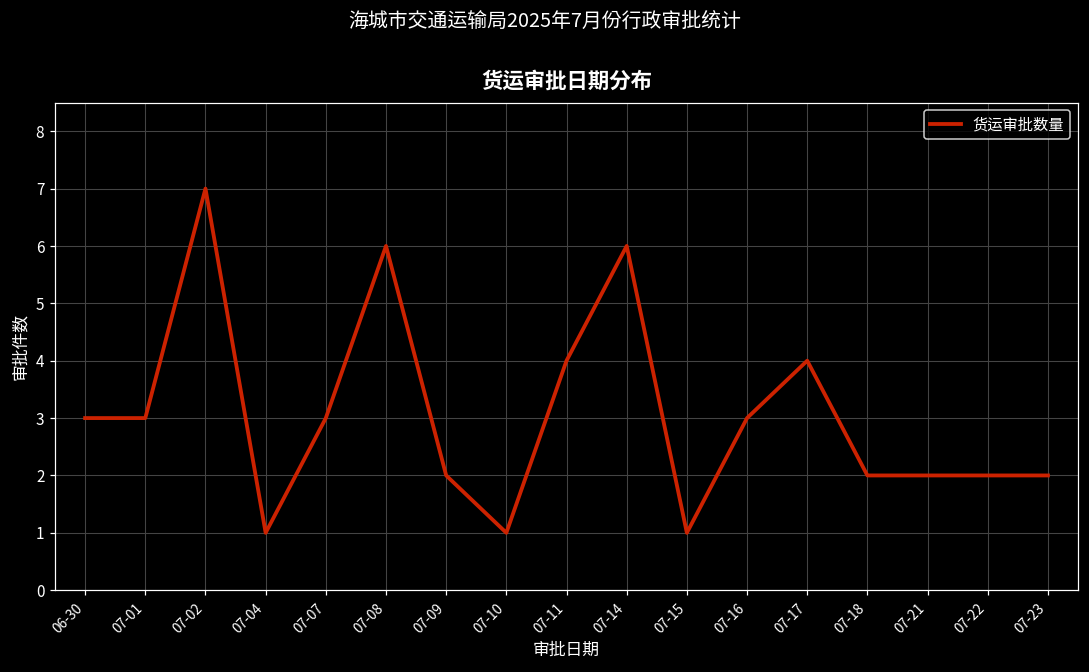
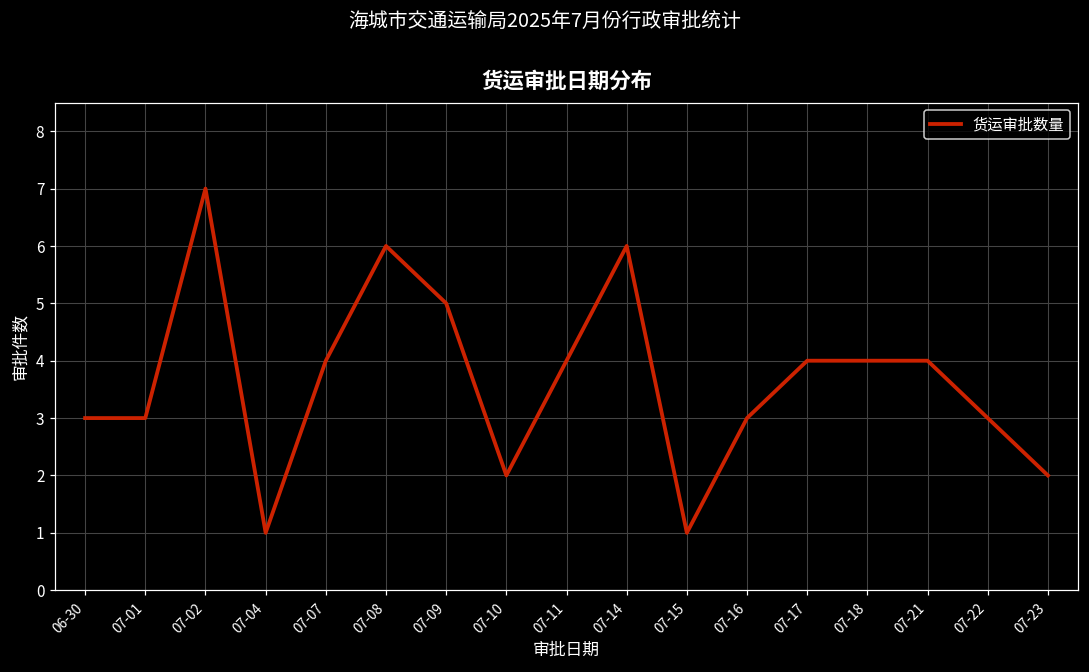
  {
    "06-30": 3,
    "07-01": 3,
    "07-02": 7,
    "07-04": 1,
-   "07-07": 3,
+   "07-07": 4,
    "07-08": 6,
-   "07-09": 2,
-   "07-10": 1,
+   "07-09": 5,
+   "07-10": 2,
    "07-11": 4,
    "07-14": 6,
    "07-15": 1,
    "07-16": 3,
    "07-17": 4,
-   "07-18": 2,
-   "07-21": 2,
-   "07-22": 2,
+   "07-18": 4,
+   "07-21": 4,
+   "07-22": 3,
    "07-23": 2
  }
